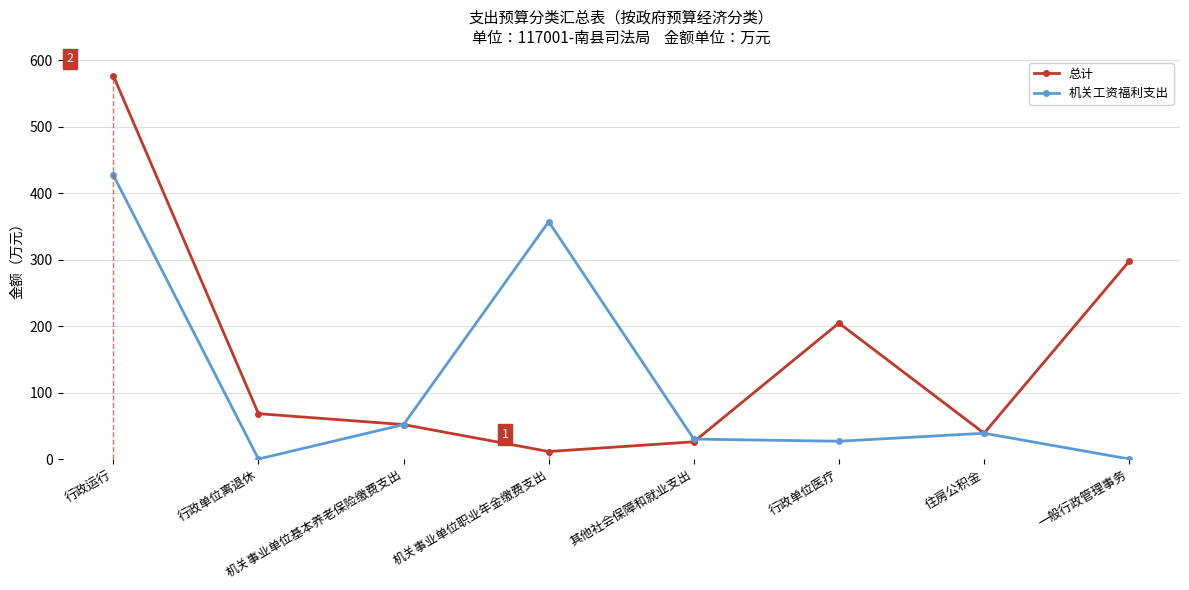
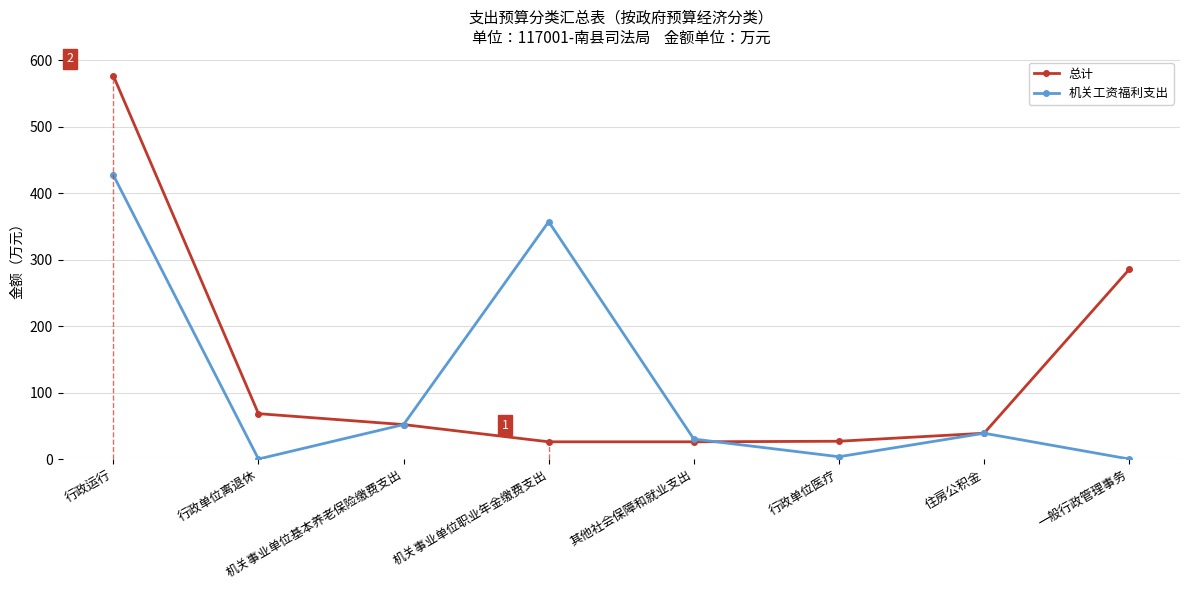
  {
    "总计": {
      "行政运行": 580,
      "行政单位离退休": 70,
-     "机关事业单位职业年金缴费支出": 10,
+     "机关事业单位职业年金缴费支出": 30,
      "其他社会保障和就业支出": 30,
-     "行政单位医疗": 200,
-     "一般行政管理事务": 300
+     "行政单位医疗": 30,
+     "一般行政管理事务": 290
    },
    "机关工资福利支出": {
      "行政运行": 430,
      "行政单位离退休": 0,
      "机关事业单位职业年金缴费支出": 360,
      "其他社会保障和就业支出": 30,
-     "行政单位医疗": 30,
+     "行政单位医疗": 0,
      "一般行政管理事务": 0
    }
  }
